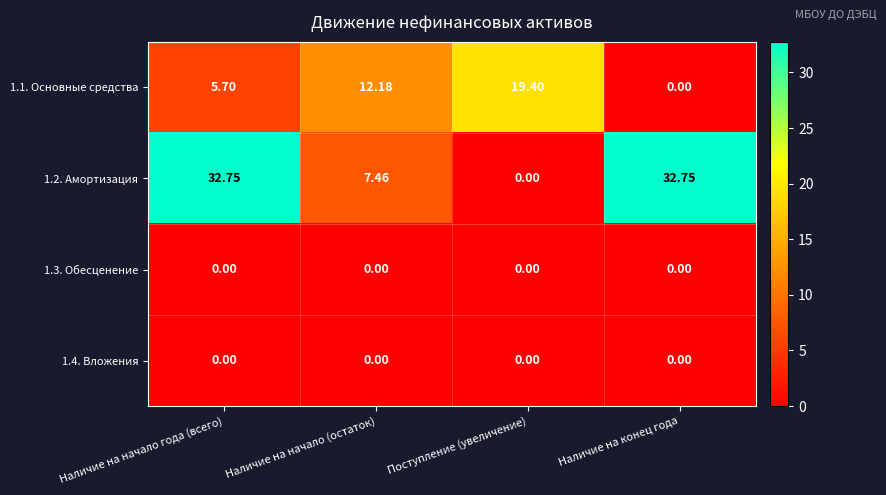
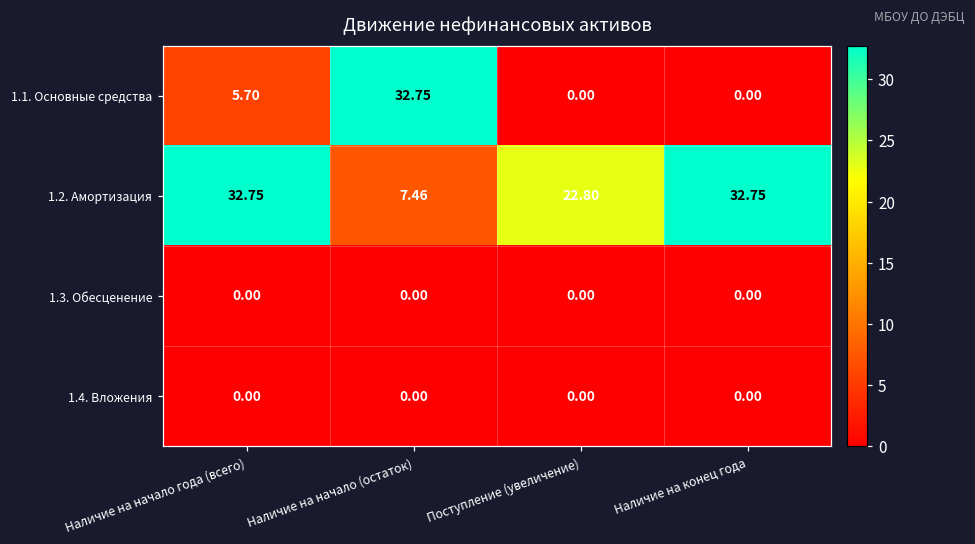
  {
    "1.1. Основные средства": {
      "Наличие на начало года (всего)": 5.70,
-     "Наличие на начало (остаток)": 12.18,
-     "Поступление (увеличение)": 19.40,
+     "Наличие на начало (остаток)": 32.75,
+     "Поступление (увеличение)": 0.00,
      "Наличие на конец года": 0.00
    },
    "1.2. Амортизация": {
      "Наличие на начало года (всего)": 32.75,
      "Наличие на начало (остаток)": 7.46,
-     "Поступление (увеличение)": 0.00,
+     "Поступление (увеличение)": 22.80,
      "Наличие на конец года": 32.75
    },
    "1.3. Обесценение": {
      "Наличие на начало года (всего)": 0.00,
      "Наличие на начало (остаток)": 0.00,
      "Поступление (увеличение)": 0.00,
      "Наличие на конец года": 0.00
    },
    "1.4. Вложения": {
      "Наличие на начало года (всего)": 0.00,
      "Наличие на начало (остаток)": 0.00,
      "Поступление (увеличение)": 0.00,
      "Наличие на конец года": 0.00
    }
  }
